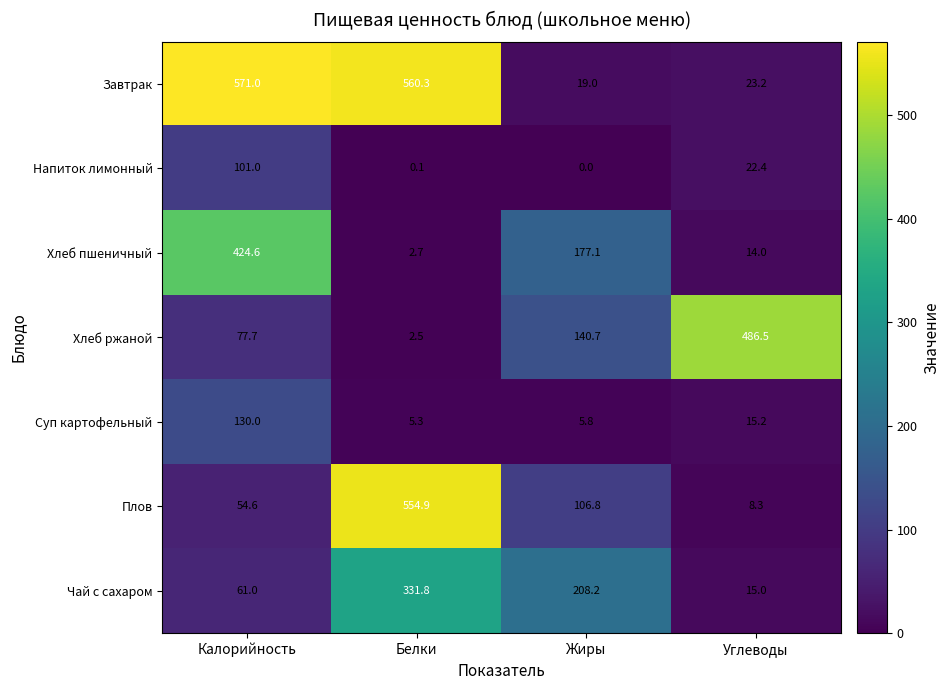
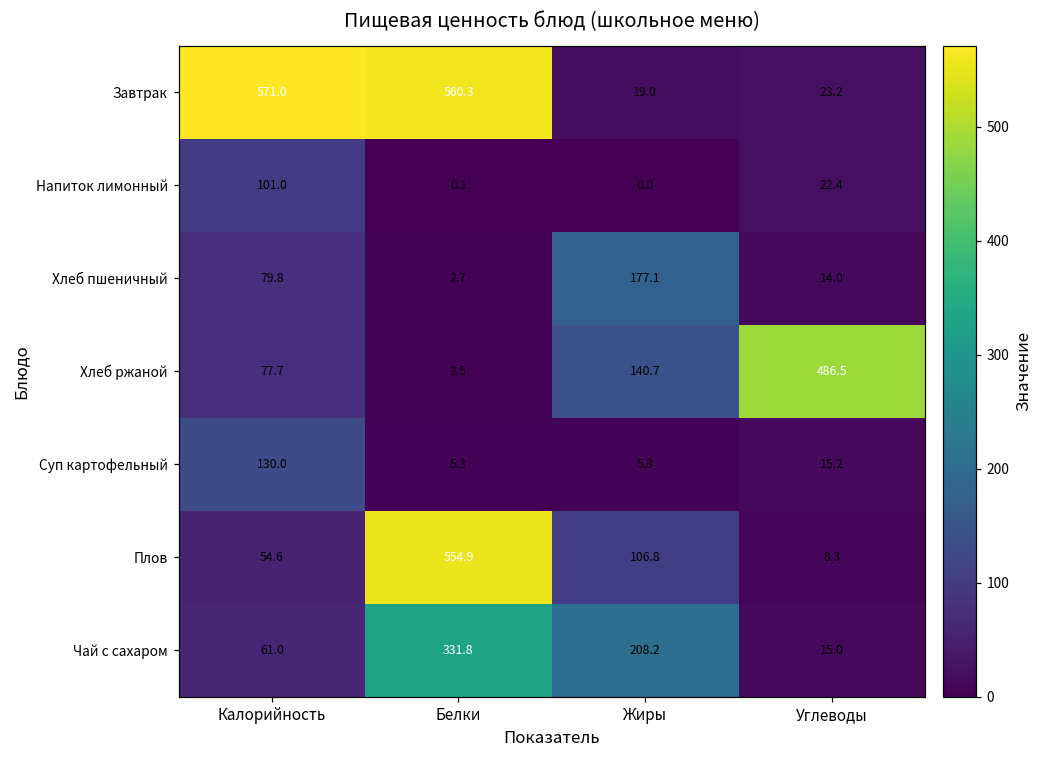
  {
    "Завтрак": {
      "Калорийность": 571.0,
      "Белки": 560.3,
      "Жиры": 19.0,
      "Углеводы": 23.2
    },
    "Напиток лимонный": {
      "Калорийность": 101.0,
      "Белки": 0.1,
      "Жиры": 0.0,
      "Углеводы": 22.4
    },
    "Хлеб пшеничный": {
-     "Калорийность": 424.6,
+     "Калорийность": 79.8,
      "Белки": 2.7,
      "Жиры": 177.1,
      "Углеводы": 14.0
    },
    "Хлеб ржаной": {
      "Калорийность": 77.7,
      "Белки": 2.5,
      "Жиры": 140.7,
      "Углеводы": 486.5
    },
    "Суп картофельный": {
      "Калорийность": 130.0,
      "Белки": 5.3,
      "Жиры": 5.8,
      "Углеводы": 15.2
    },
    "Плов": {
      "Калорийность": 54.6,
      "Белки": 554.9,
      "Жиры": 106.8,
      "Углеводы": 8.3
    },
    "Чай с сахаром": {
      "Калорийность": 61.0,
      "Белки": 331.8,
      "Жиры": 208.2,
      "Углеводы": 15.0
    }
  }
